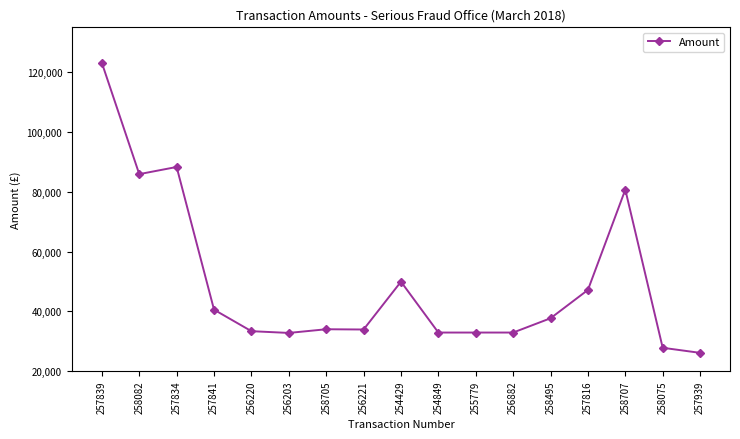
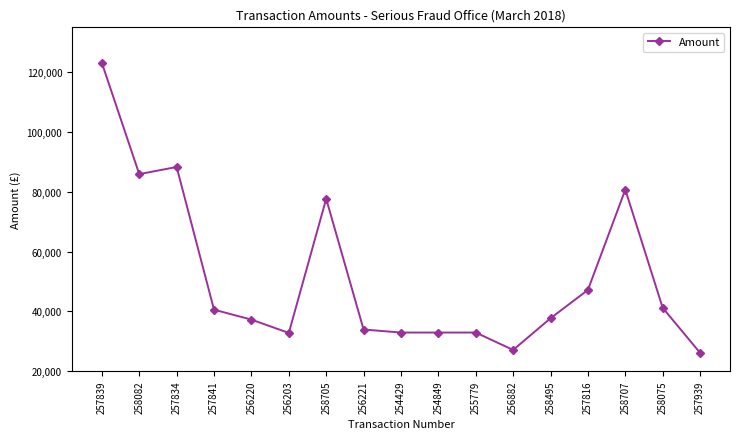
  {
    "257839": "123,000",
    "258082": "86,000",
    "257834": "88,000",
    "257841": "41,000",
-   "256220": "33,000",
+   "256220": "37,000",
    "256203": "33,000",
-   "258705": "34,000",
+   "258705": "78,000",
    "256221": "34,000",
-   "254429": "50,000",
+   "254429": "33,000",
    "254849": "33,000",
    "255779": "33,000",
-   "256882": "33,000",
+   "256882": "27,000",
    "258495": "38,000",
    "257816": "47,000",
    "258707": "81,000",
-   "258075": "28,000",
+   "258075": "41,000",
    "257939": "26,000"
  }
